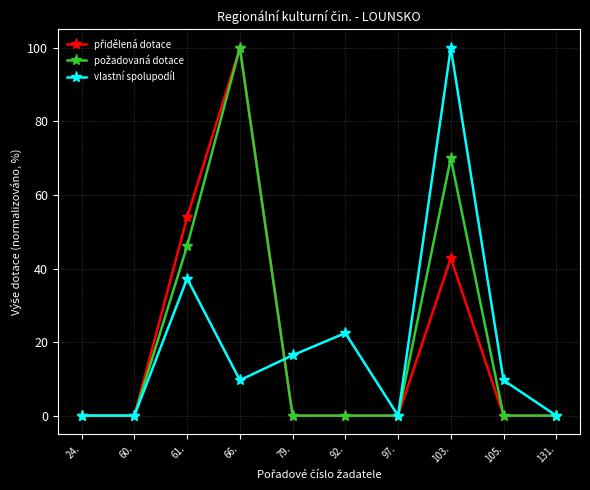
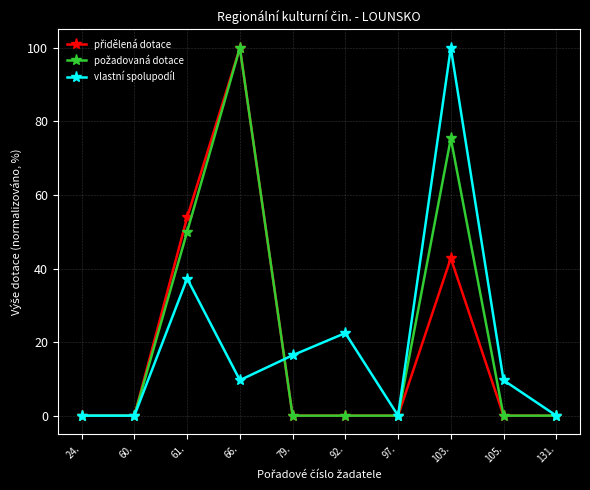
  {
    "přidělená dotace": {
      "61.": 54,
      "103.": 43
    },
    "požadovaná dotace": {
-     "61.": 46,
-     "103.": 70
+     "61.": 50,
+     "103.": 75
    },
    "vlastní spolupodíl": {
      "61.": 37,
      "66.": 10,
      "79.": 16,
      "92.": 22,
      "103.": 100,
      "105.": 10
    }
  }
